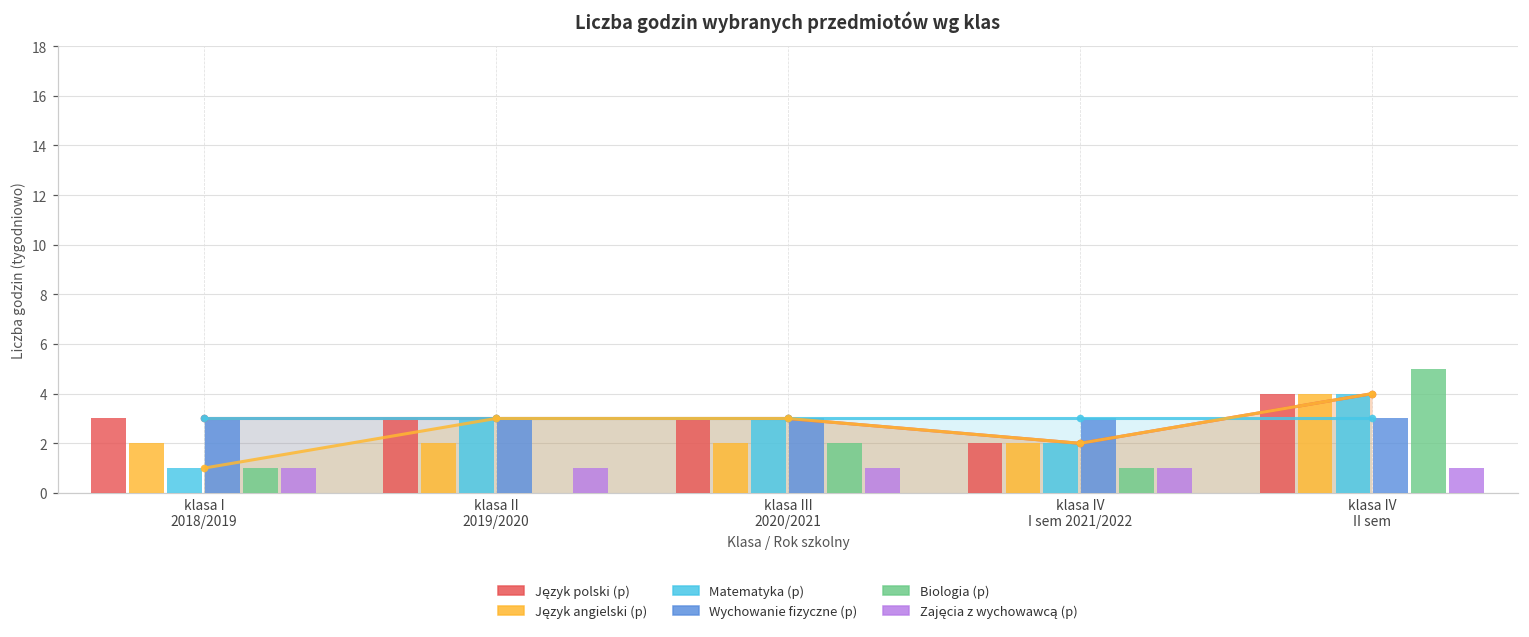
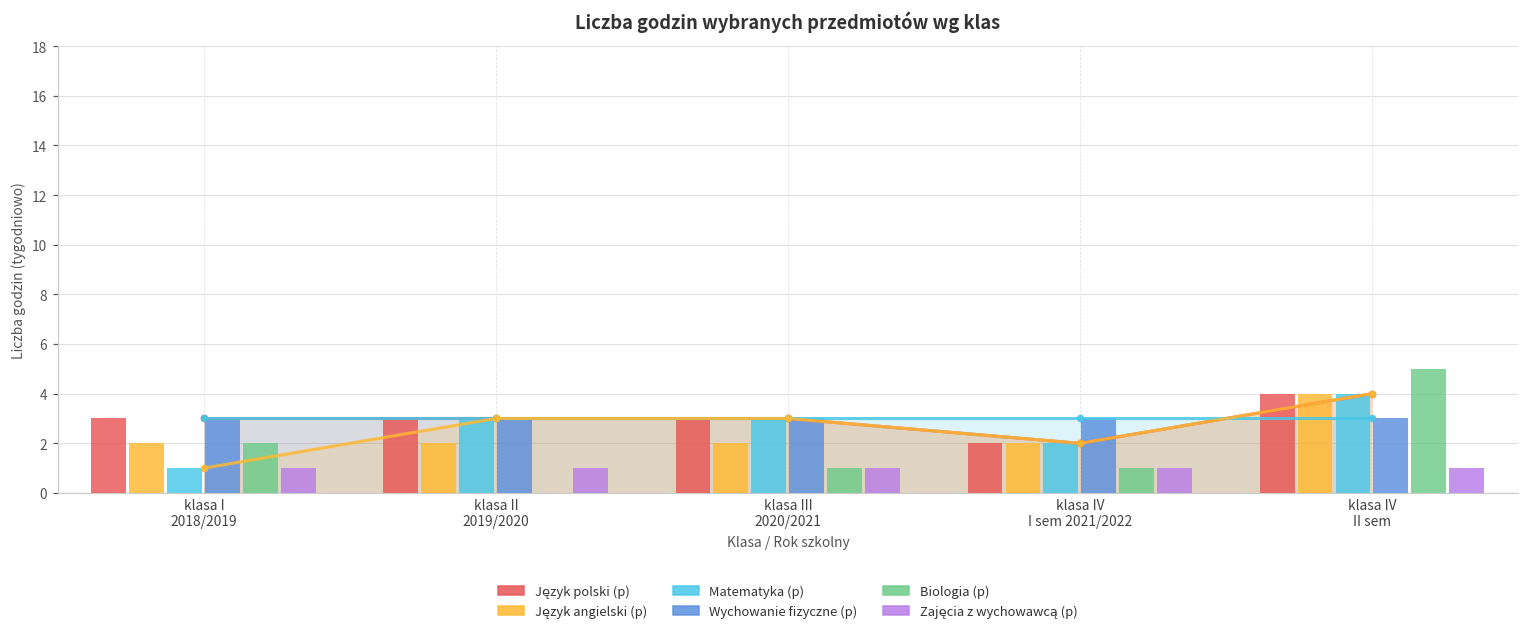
  {
    "Wychowanie fizyczne (p)": {
      "klasa I 2018/2019": 3,
      "klasa II 2019/2020": 3,
      "klasa III 2020/2021": 3,
      "klasa IV I sem 2021/2022": 3,
      "klasa IV II sem": 3
    },
    "Biologia (p)": {
-     "klasa I 2018/2019": 1,
+     "klasa I 2018/2019": 2,
      "klasa II 2019/2020": 0,
-     "klasa III 2020/2021": 2,
+     "klasa III 2020/2021": 1,
      "klasa IV I sem 2021/2022": 1,
      "klasa IV II sem": 5
    },
    "Zajęcia z wychowawcą (p)": {
      "klasa I 2018/2019": 1,
      "klasa II 2019/2020": 1,
      "klasa III 2020/2021": 1,
      "klasa IV I sem 2021/2022": 1,
      "klasa IV II sem": 1
    }
  }
